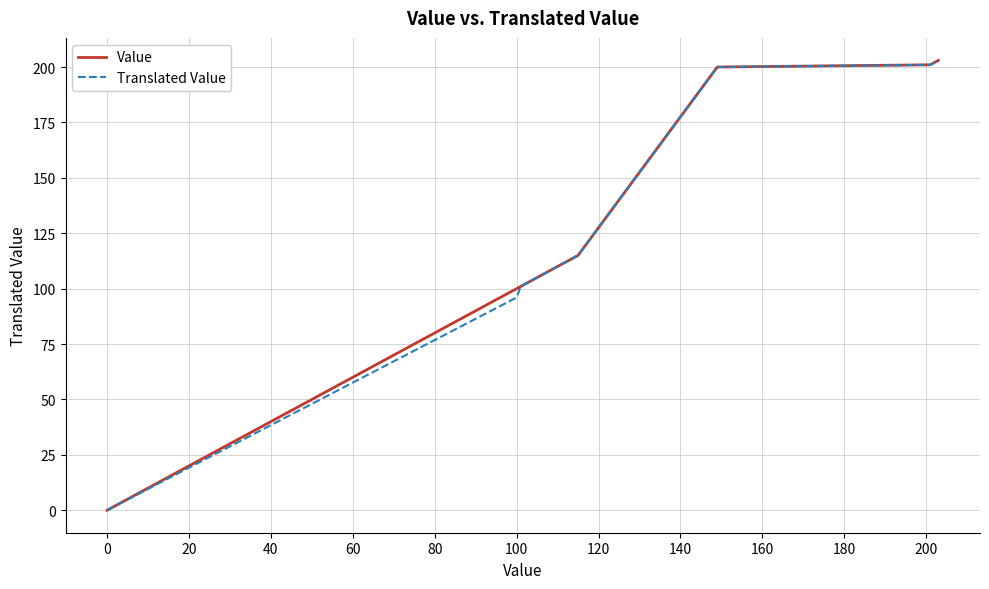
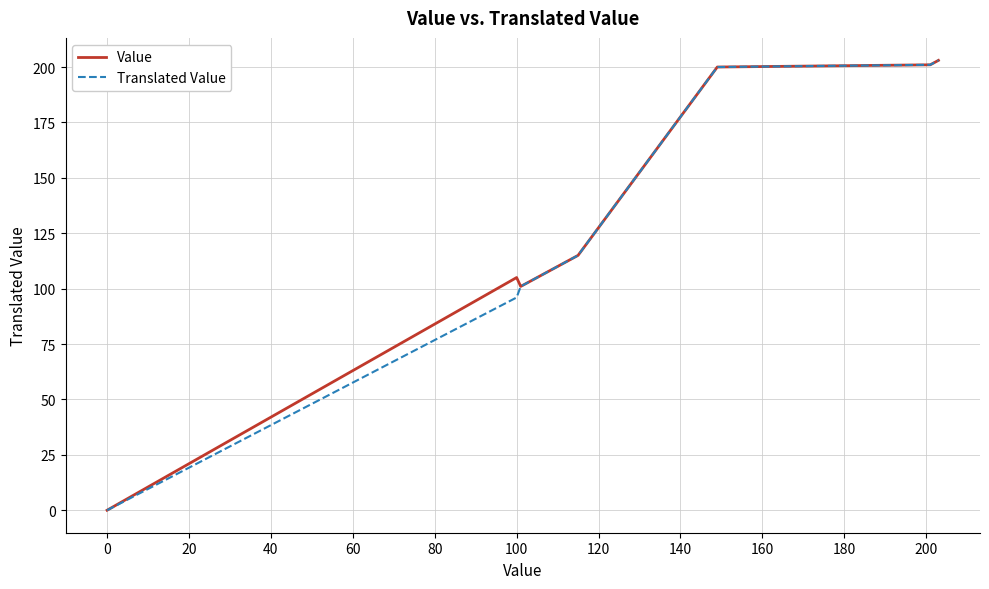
  {
    "Value": {
-     "100": 100
+     "100": 105
    },
    "Translated Value": {
      "100": 96
    }
  }
